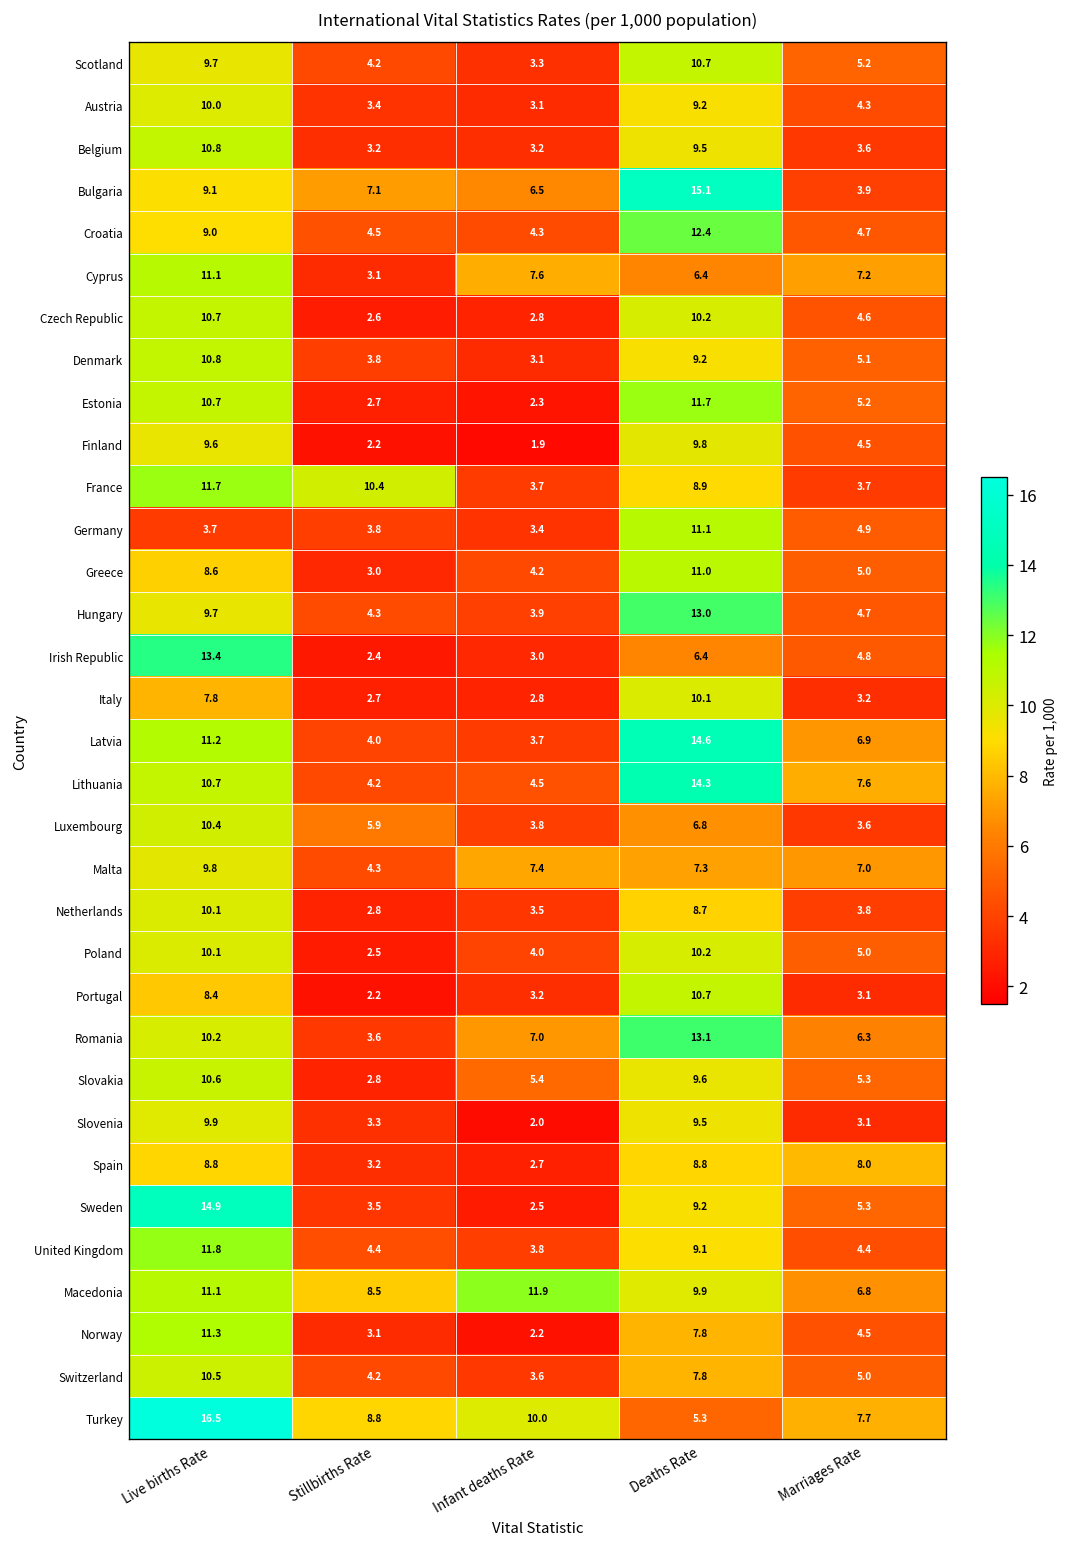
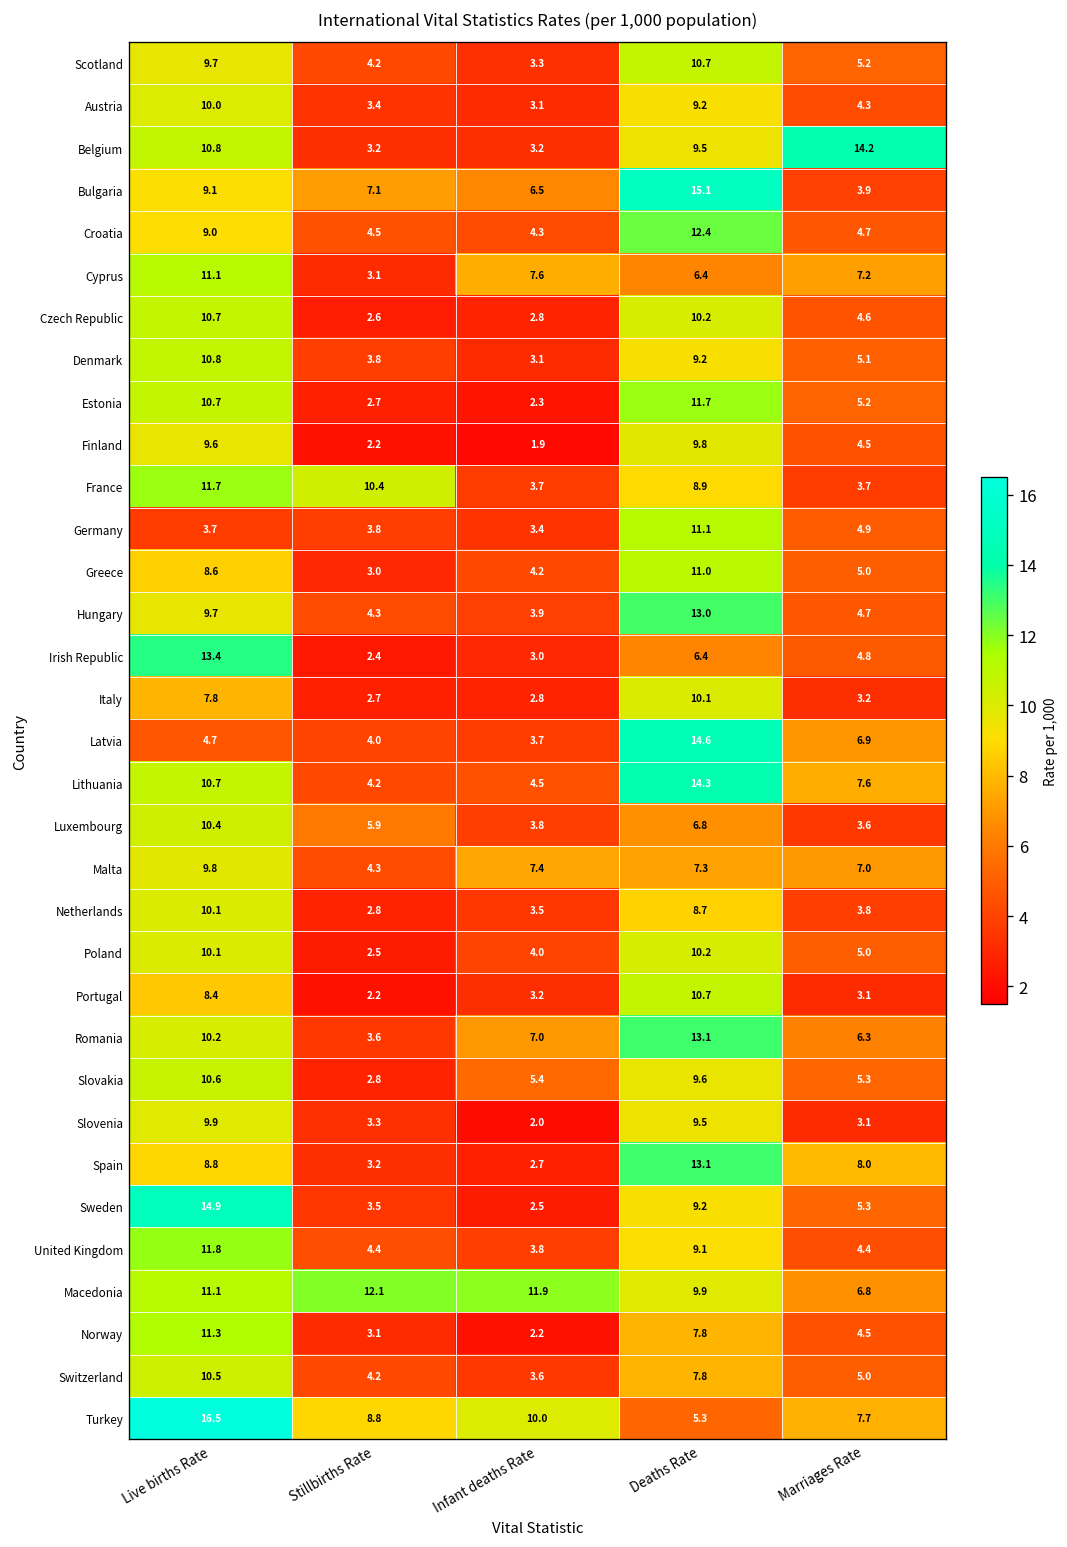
  {
    "Scotland": {
      "Live births Rate": 9.7,
      "Stillbirths Rate": 4.2,
      "Infant deaths Rate": 3.3,
      "Deaths Rate": 10.7,
      "Marriages Rate": 5.2
    },
    "Austria": {
      "Live births Rate": 10.0,
      "Stillbirths Rate": 3.4,
      "Infant deaths Rate": 3.1,
      "Deaths Rate": 9.2,
      "Marriages Rate": 4.3
    },
    "Belgium": {
      "Live births Rate": 10.8,
      "Stillbirths Rate": 3.2,
      "Infant deaths Rate": 3.2,
      "Deaths Rate": 9.5,
-     "Marriages Rate": 3.6
+     "Marriages Rate": 14.2
    },
    "Bulgaria": {
      "Live births Rate": 9.1,
      "Stillbirths Rate": 7.1,
      "Infant deaths Rate": 6.5,
      "Deaths Rate": 15.1,
      "Marriages Rate": 3.9
    },
    "Croatia": {
      "Live births Rate": 9.0,
      "Stillbirths Rate": 4.5,
      "Infant deaths Rate": 4.3,
      "Deaths Rate": 12.4,
      "Marriages Rate": 4.7
    },
    "Cyprus": {
      "Live births Rate": 11.1,
      "Stillbirths Rate": 3.1,
      "Infant deaths Rate": 7.6,
      "Deaths Rate": 6.4,
      "Marriages Rate": 7.2
    },
    "Czech Republic": {
      "Live births Rate": 10.7,
      "Stillbirths Rate": 2.6,
      "Infant deaths Rate": 2.8,
      "Deaths Rate": 10.2,
      "Marriages Rate": 4.6
    },
    "Denmark": {
      "Live births Rate": 10.8,
      "Stillbirths Rate": 3.8,
      "Infant deaths Rate": 3.1,
      "Deaths Rate": 9.2,
      "Marriages Rate": 5.1
    },
    "Estonia": {
      "Live births Rate": 10.7,
      "Stillbirths Rate": 2.7,
      "Infant deaths Rate": 2.3,
      "Deaths Rate": 11.7,
      "Marriages Rate": 5.2
    },
    "Finland": {
      "Live births Rate": 9.6,
      "Stillbirths Rate": 2.2,
      "Infant deaths Rate": 1.9,
      "Deaths Rate": 9.8,
      "Marriages Rate": 4.5
    },
    "France": {
      "Live births Rate": 11.7,
      "Stillbirths Rate": 10.4,
      "Infant deaths Rate": 3.7,
      "Deaths Rate": 8.9,
      "Marriages Rate": 3.7
    },
    "Germany": {
      "Live births Rate": 3.7,
      "Stillbirths Rate": 3.8,
      "Infant deaths Rate": 3.4,
      "Deaths Rate": 11.1,
      "Marriages Rate": 4.9
    },
    "Greece": {
      "Live births Rate": 8.6,
      "Stillbirths Rate": 3.0,
      "Infant deaths Rate": 4.2,
      "Deaths Rate": 11.0,
      "Marriages Rate": 5.0
    },
    "Hungary": {
      "Live births Rate": 9.7,
      "Stillbirths Rate": 4.3,
      "Infant deaths Rate": 3.9,
      "Deaths Rate": 13.0,
      "Marriages Rate": 4.7
    },
    "Irish Republic": {
      "Live births Rate": 13.4,
      "Stillbirths Rate": 2.4,
      "Infant deaths Rate": 3.0,
      "Deaths Rate": 6.4,
      "Marriages Rate": 4.8
    },
    "Italy": {
      "Live births Rate": 7.8,
      "Stillbirths Rate": 2.7,
      "Infant deaths Rate": 2.8,
      "Deaths Rate": 10.1,
      "Marriages Rate": 3.2
    },
    "Latvia": {
-     "Live births Rate": 11.2,
+     "Live births Rate": 4.7,
      "Stillbirths Rate": 4.0,
      "Infant deaths Rate": 3.7,
      "Deaths Rate": 14.6,
      "Marriages Rate": 6.9
    },
    "Lithuania": {
      "Live births Rate": 10.7,
      "Stillbirths Rate": 4.2,
      "Infant deaths Rate": 4.5,
      "Deaths Rate": 14.3,
      "Marriages Rate": 7.6
    },
    "Luxembourg": {
      "Live births Rate": 10.4,
      "Stillbirths Rate": 5.9,
      "Infant deaths Rate": 3.8,
      "Deaths Rate": 6.8,
      "Marriages Rate": 3.6
    },
    "Malta": {
      "Live births Rate": 9.8,
      "Stillbirths Rate": 4.3,
      "Infant deaths Rate": 7.4,
      "Deaths Rate": 7.3,
      "Marriages Rate": 7.0
    },
    "Netherlands": {
      "Live births Rate": 10.1,
      "Stillbirths Rate": 2.8,
      "Infant deaths Rate": 3.5,
      "Deaths Rate": 8.7,
      "Marriages Rate": 3.8
    },
    "Poland": {
      "Live births Rate": 10.1,
      "Stillbirths Rate": 2.5,
      "Infant deaths Rate": 4.0,
      "Deaths Rate": 10.2,
      "Marriages Rate": 5.0
    },
    "Portugal": {
      "Live births Rate": 8.4,
      "Stillbirths Rate": 2.2,
      "Infant deaths Rate": 3.2,
      "Deaths Rate": 10.7,
      "Marriages Rate": 3.1
    },
    "Romania": {
      "Live births Rate": 10.2,
      "Stillbirths Rate": 3.6,
      "Infant deaths Rate": 7.0,
      "Deaths Rate": 13.1,
      "Marriages Rate": 6.3
    },
    "Slovakia": {
      "Live births Rate": 10.6,
      "Stillbirths Rate": 2.8,
      "Infant deaths Rate": 5.4,
      "Deaths Rate": 9.6,
      "Marriages Rate": 5.3
    },
    "Slovenia": {
      "Live births Rate": 9.9,
      "Stillbirths Rate": 3.3,
      "Infant deaths Rate": 2.0,
      "Deaths Rate": 9.5,
      "Marriages Rate": 3.1
    },
    "Spain": {
      "Live births Rate": 8.8,
      "Stillbirths Rate": 3.2,
      "Infant deaths Rate": 2.7,
-     "Deaths Rate": 8.8,
+     "Deaths Rate": 13.1,
      "Marriages Rate": 8.0
    },
    "Sweden": {
      "Live births Rate": 14.9,
      "Stillbirths Rate": 3.5,
      "Infant deaths Rate": 2.5,
      "Deaths Rate": 9.2,
      "Marriages Rate": 5.3
    },
    "United Kingdom": {
      "Live births Rate": 11.8,
      "Stillbirths Rate": 4.4,
      "Infant deaths Rate": 3.8,
      "Deaths Rate": 9.1,
      "Marriages Rate": 4.4
    },
    "Macedonia": {
      "Live births Rate": 11.1,
-     "Stillbirths Rate": 8.5,
+     "Stillbirths Rate": 12.1,
      "Infant deaths Rate": 11.9,
      "Deaths Rate": 9.9,
      "Marriages Rate": 6.8
    },
    "Norway": {
      "Live births Rate": 11.3,
      "Stillbirths Rate": 3.1,
      "Infant deaths Rate": 2.2,
      "Deaths Rate": 7.8,
      "Marriages Rate": 4.5
    },
    "Switzerland": {
      "Live births Rate": 10.5,
      "Stillbirths Rate": 4.2,
      "Infant deaths Rate": 3.6,
      "Deaths Rate": 7.8,
      "Marriages Rate": 5.0
    },
    "Turkey": {
      "Live births Rate": 16.5,
      "Stillbirths Rate": 8.8,
      "Infant deaths Rate": 10.0,
      "Deaths Rate": 5.3,
      "Marriages Rate": 7.7
    }
  }
